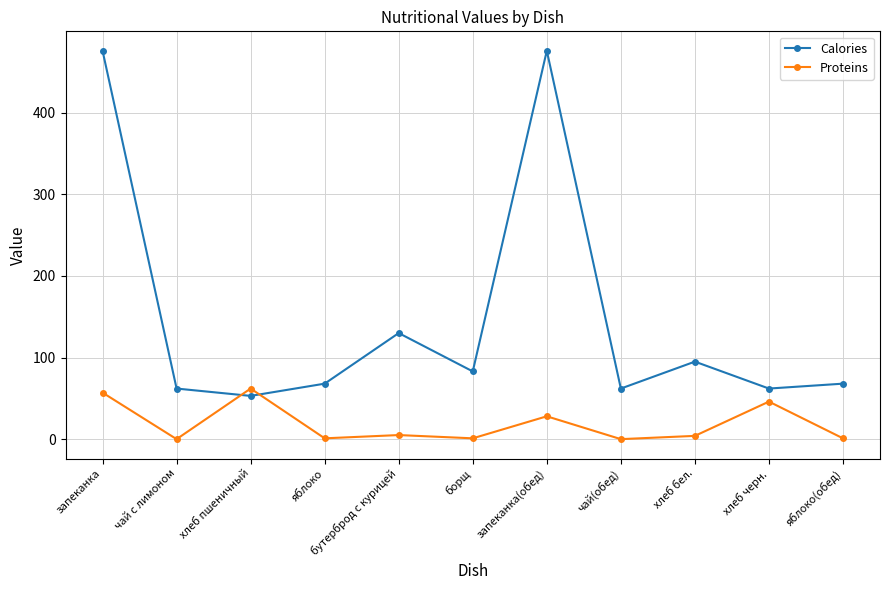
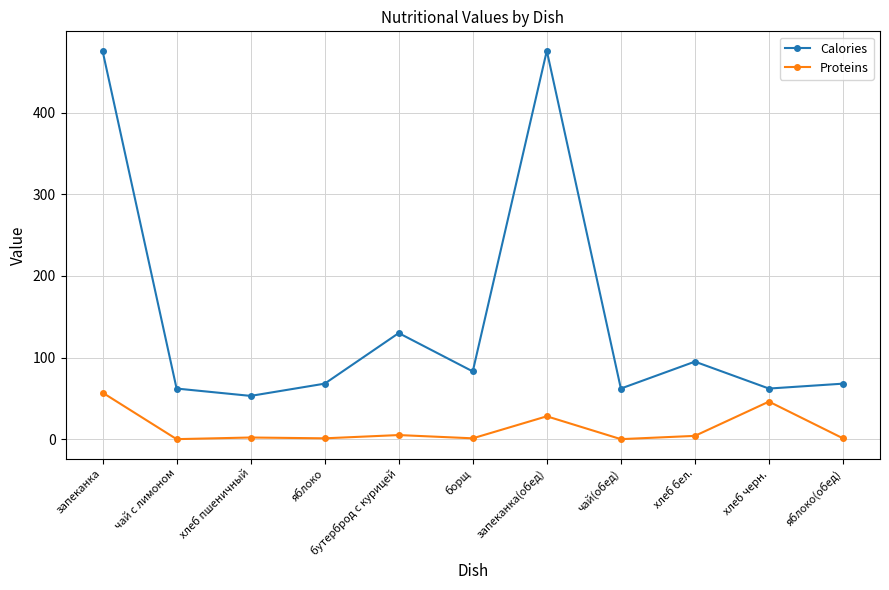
  {
    "Calories": {
      "запеканка": 480,
      "чай с лимоном": 60,
      "хлеб пшеничный": 50,
      "яблоко": 70,
      "бутерброд с курицей": 130,
      "борщ": 80,
      "запеканка(обед)": 480,
      "чай(обед)": 60,
      "хлеб бел.": 100,
      "хлеб черн.": 60,
      "яблоко(обед)": 70
    },
    "Proteins": {
      "запеканка": 60,
      "чай с лимоном": 0,
-     "хлеб пшеничный": 60,
+     "хлеб пшеничный": 0,
      "яблоко": 0,
      "бутерброд с курицей": 10,
      "борщ": 0,
      "запеканка(обед)": 30,
      "чай(обед)": 0,
      "хлеб бел.": 0,
      "хлеб черн.": 50,
      "яблоко(обед)": 0
    }
  }
